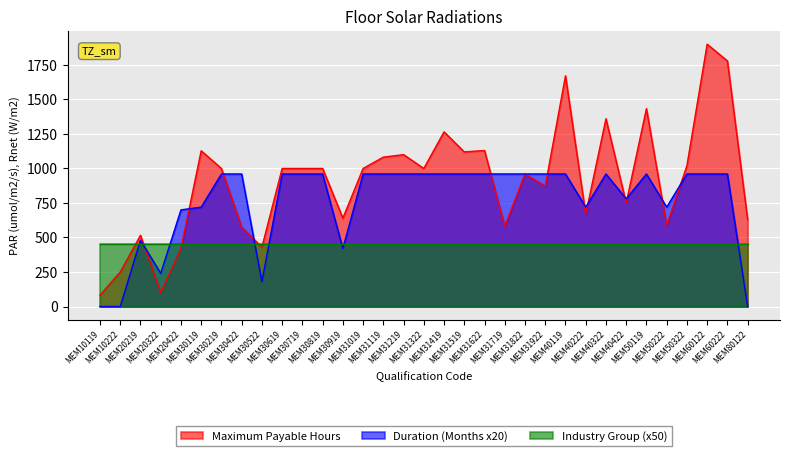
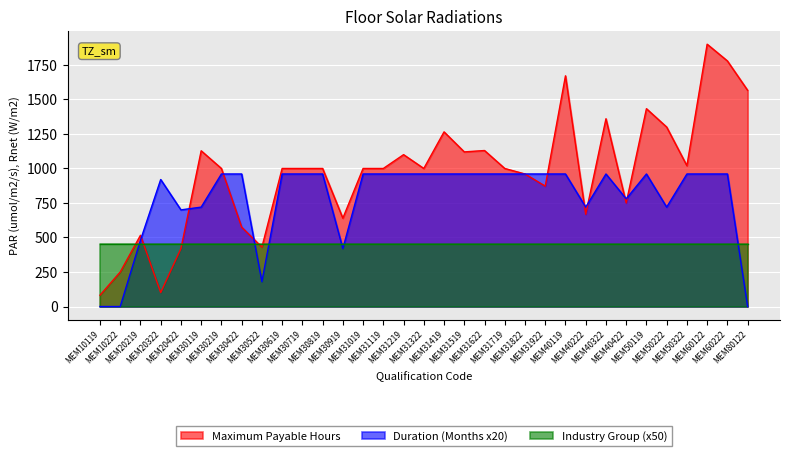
  {
    "Maximum Payable Hours": {
      "MEM10119": 80,
      "MEM10222": 250,
      "MEM20219": 520,
      "MEM20322": 100,
      "MEM20422": 420,
      "MEM30119": 1130,
      "MEM30219": 1000,
      "MEM30422": 580,
      "MEM30522": 430,
      "MEM30619": 1000,
      "MEM30719": 1000,
      "MEM30819": 1000,
      "MEM30919": 640,
      "MEM31019": 1000,
-     "MEM31119": 1080,
+     "MEM31119": 1000,
      "MEM31219": 1100,
      "MEM31322": 1000,
      "MEM31419": 1270,
      "MEM31519": 1120,
      "MEM31622": 1130,
-     "MEM31719": 580,
+     "MEM31719": 1000,
      "MEM31922": 870,
      "MEM40119": 1670,
      "MEM40222": 670,
      "MEM40322": 1360,
      "MEM40422": 750,
      "MEM50119": 1430,
-     "MEM50222": 590,
+     "MEM50222": 1300,
      "MEM50322": 1020,
      "MEM60122": 1900,
      "MEM60222": 1780,
-     "MEM80122": 630
+     "MEM80122": 1570
    },
    "Duration (Months x20)": {
      "MEM10119": 0,
      "MEM10222": 0,
      "MEM20219": 480,
-     "MEM20322": 240,
+     "MEM20322": 920,
      "MEM20422": 700,
      "MEM30119": 720,
      "MEM30219": 960,
      "MEM30422": 960,
      "MEM30522": 180,
      "MEM30619": 960,
      "MEM30719": 960,
      "MEM30819": 960,
      "MEM30919": 420,
      "MEM31019": 960,
      "MEM31119": 960,
      "MEM31219": 960,
      "MEM31322": 960,
      "MEM31419": 960,
      "MEM31519": 960,
      "MEM31622": 960,
      "MEM31719": 960,
      "MEM31922": 960,
      "MEM40119": 960,
      "MEM40222": 720,
      "MEM40322": 960,
      "MEM40422": 780,
      "MEM50119": 960,
      "MEM50222": 720,
      "MEM50322": 960,
      "MEM60122": 960,
      "MEM60222": 960,
      "MEM80122": 0
    },
    "Industry Group (x50)": {
      "MEM10119": 450,
      "MEM10222": 450,
      "MEM20219": 450,
      "MEM20322": 450,
      "MEM20422": 450,
      "MEM30119": 450,
      "MEM30219": 450,
      "MEM30422": 450,
      "MEM30522": 450,
      "MEM30619": 450,
      "MEM30719": 450,
      "MEM30819": 450,
      "MEM30919": 450,
      "MEM31019": 450,
      "MEM31119": 450,
      "MEM31219": 450,
      "MEM31322": 450,
      "MEM31419": 450,
      "MEM31519": 450,
      "MEM31622": 450,
      "MEM31719": 450,
      "MEM31822": 450,
      "MEM31922": 450,
      "MEM40119": 450,
      "MEM40222": 450,
      "MEM40322": 450,
      "MEM40422": 450,
      "MEM50119": 450,
      "MEM50222": 450,
      "MEM50322": 450,
      "MEM60122": 450,
      "MEM60222": 450,
      "MEM80122": 450
    }
  }
